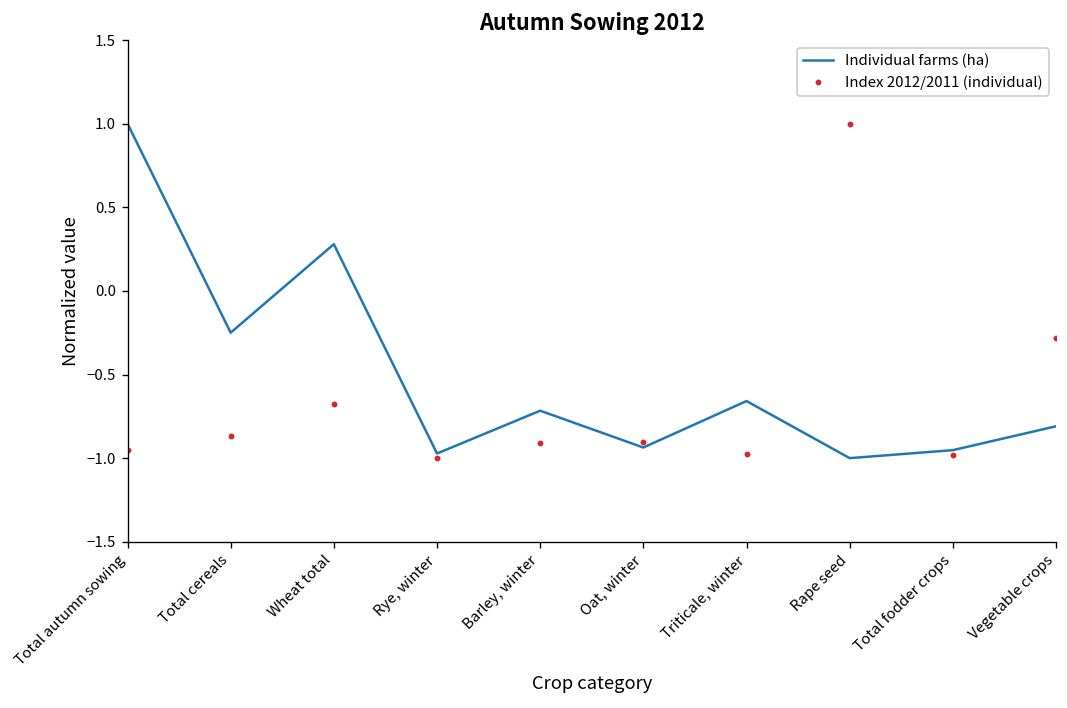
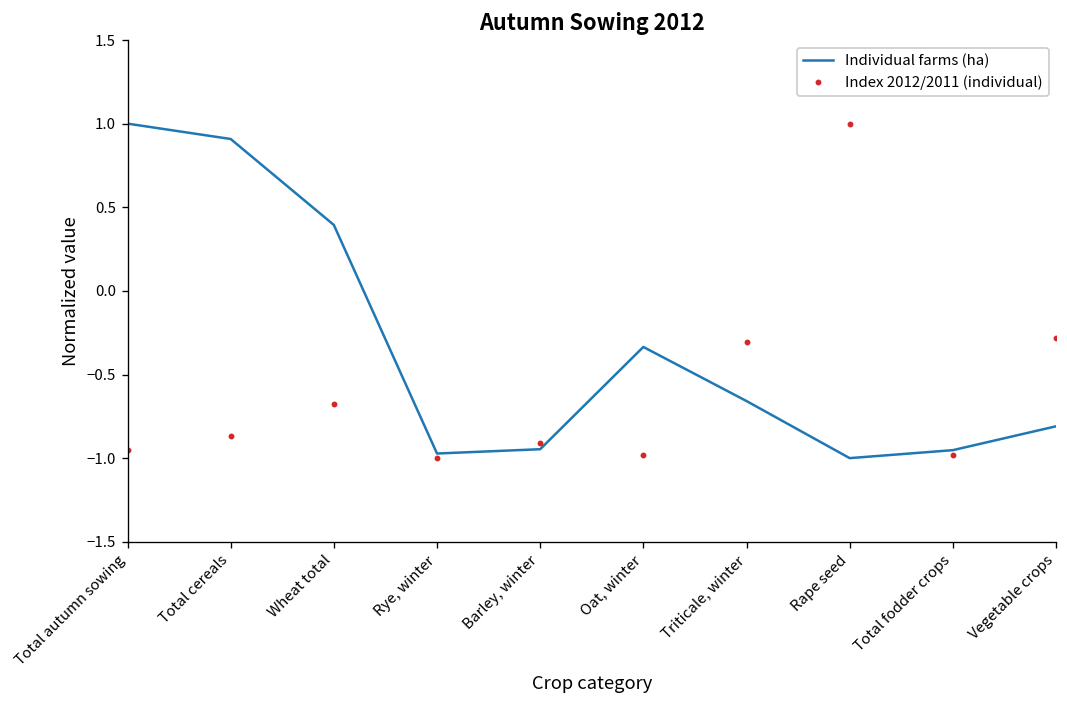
  {
    "Individual farms (ha)": {
      "Total autumn sowing": 1.00,
-     "Total cereals": -0.25,
-     "Wheat total": 0.28,
+     "Total cereals": 0.91,
+     "Wheat total": 0.39,
      "Rye, winter": -0.97,
-     "Barley, winter": -0.72,
-     "Oat, winter": -0.94,
+     "Barley, winter": -0.95,
+     "Oat, winter": -0.34,
      "Triticale, winter": -0.66,
      "Rape seed": -1.00,
      "Total fodder crops": -0.95,
      "Vegetable crops": -0.81
    },
    "Index 2012/2011 (individual)": {
      "Total autumn sowing": -0.95,
      "Total cereals": -0.87,
      "Wheat total": -0.68,
      "Rye, winter": -1.00,
      "Barley, winter": -0.91,
-     "Oat, winter": -0.90,
-     "Triticale, winter": -0.97,
+     "Oat, winter": -0.98,
+     "Triticale, winter": -0.30,
      "Rape seed": 1.00,
      "Total fodder crops": -0.98,
      "Vegetable crops": -0.28
    }
  }
